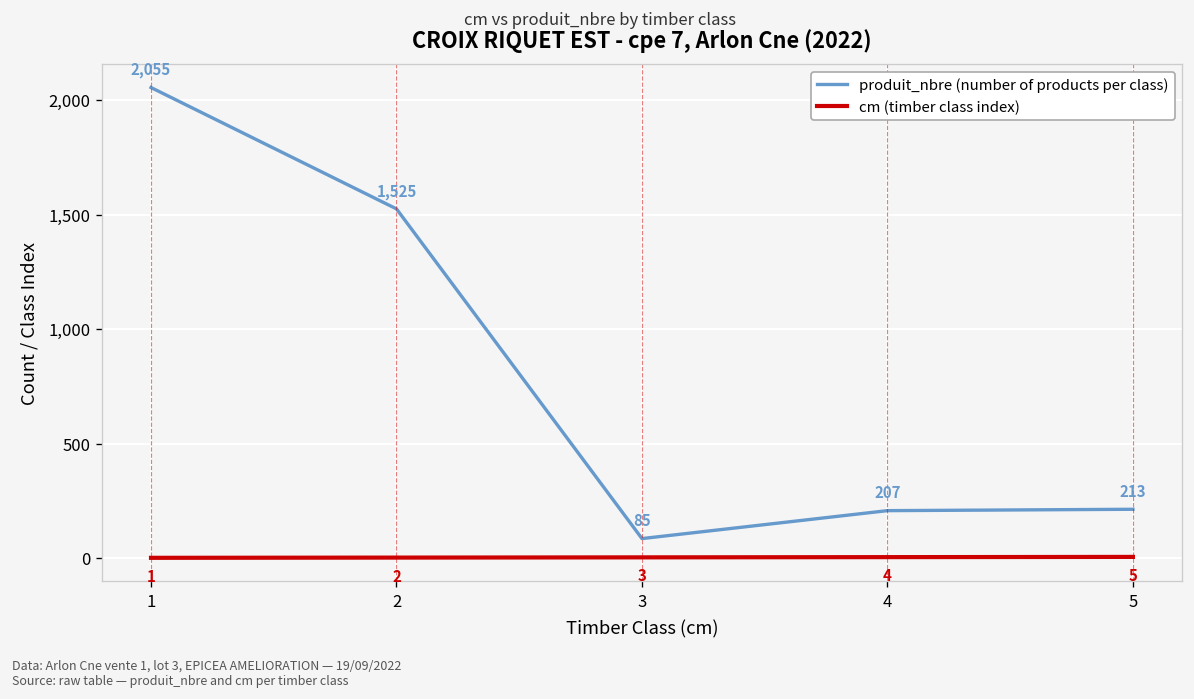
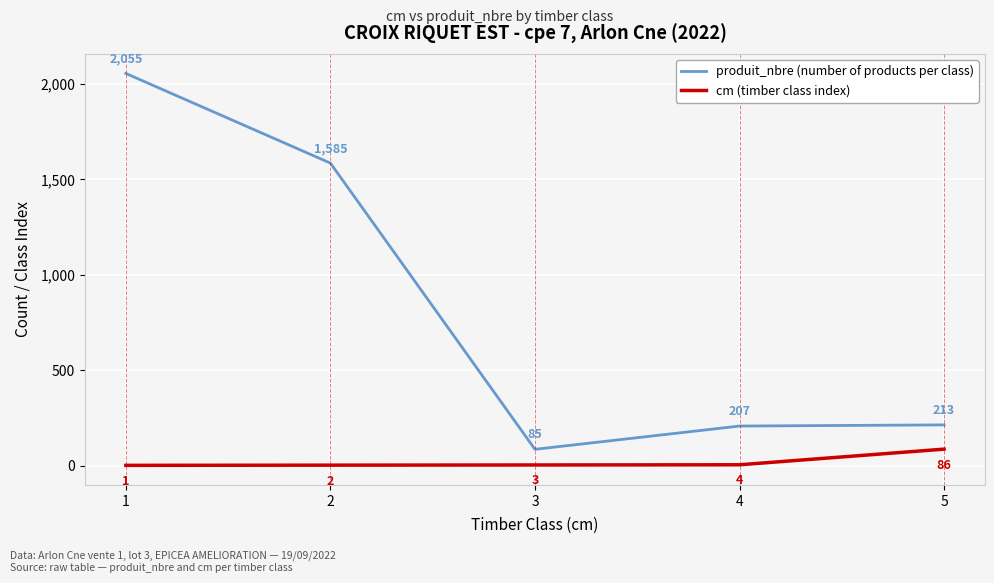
  {
    "produit_nbre (number of products per class)": {
      "1": "2,055",
-     "2": "1,525",
+     "2": "1,585",
      "3": "85",
      "4": "207",
      "5": "213"
    },
    "cm (timber class index)": {
      "1": "1",
      "2": "2",
      "3": "3",
      "4": "4",
-     "5": "5"
+     "5": "86"
    }
  }
